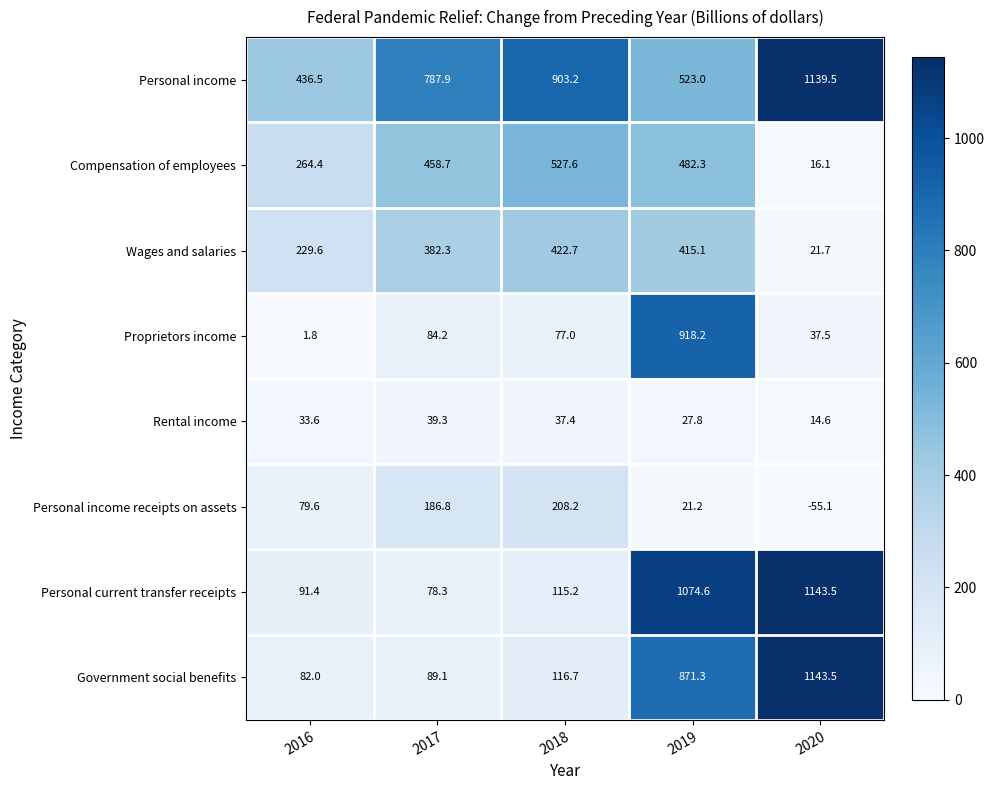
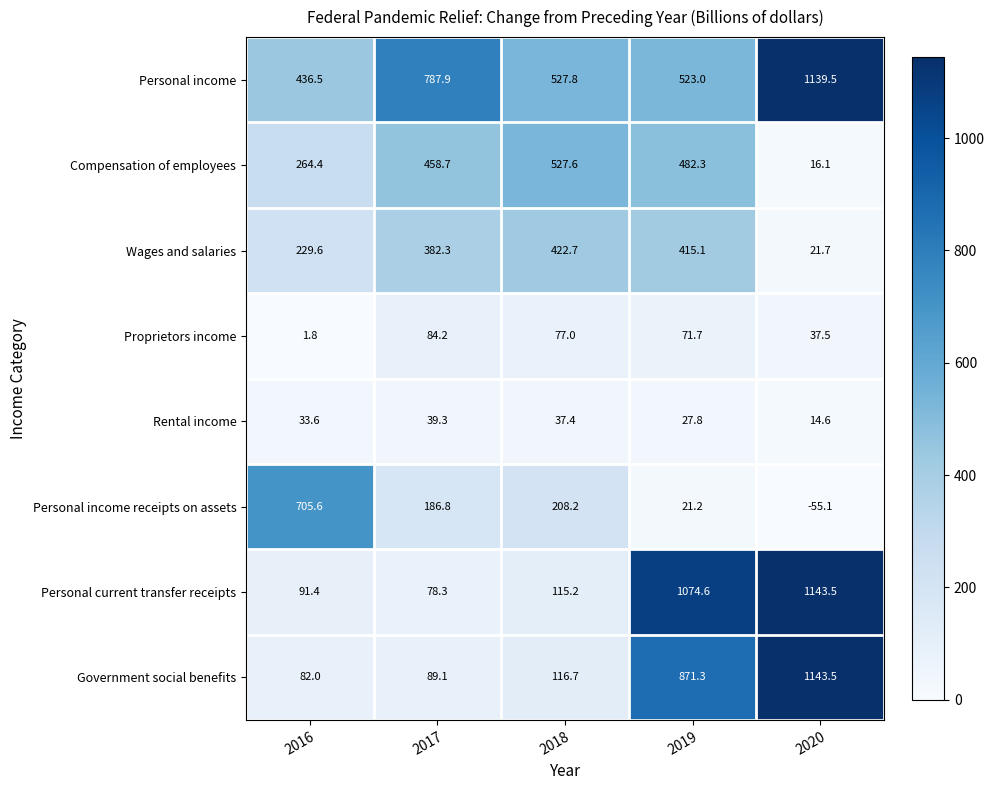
  {
    "Personal income": {
      "2016": 436.5,
      "2017": 787.9,
-     "2018": 903.2,
+     "2018": 527.8,
      "2019": 523.0,
      "2020": 1139.5
    },
    "Compensation of employees": {
      "2016": 264.4,
      "2017": 458.7,
      "2018": 527.6,
      "2019": 482.3,
      "2020": 16.1
    },
    "Wages and salaries": {
      "2016": 229.6,
      "2017": 382.3,
      "2018": 422.7,
      "2019": 415.1,
      "2020": 21.7
    },
    "Proprietors income": {
      "2016": 1.8,
      "2017": 84.2,
      "2018": 77.0,
-     "2019": 918.2,
+     "2019": 71.7,
      "2020": 37.5
    },
    "Rental income": {
      "2016": 33.6,
      "2017": 39.3,
      "2018": 37.4,
      "2019": 27.8,
      "2020": 14.6
    },
    "Personal income receipts on assets": {
-     "2016": 79.6,
+     "2016": 705.6,
      "2017": 186.8,
      "2018": 208.2,
      "2019": 21.2,
      "2020": -55.1
    },
    "Personal current transfer receipts": {
      "2016": 91.4,
      "2017": 78.3,
      "2018": 115.2,
      "2019": 1074.6,
      "2020": 1143.5
    },
    "Government social benefits": {
      "2016": 82.0,
      "2017": 89.1,
      "2018": 116.7,
      "2019": 871.3,
      "2020": 1143.5
    }
  }
